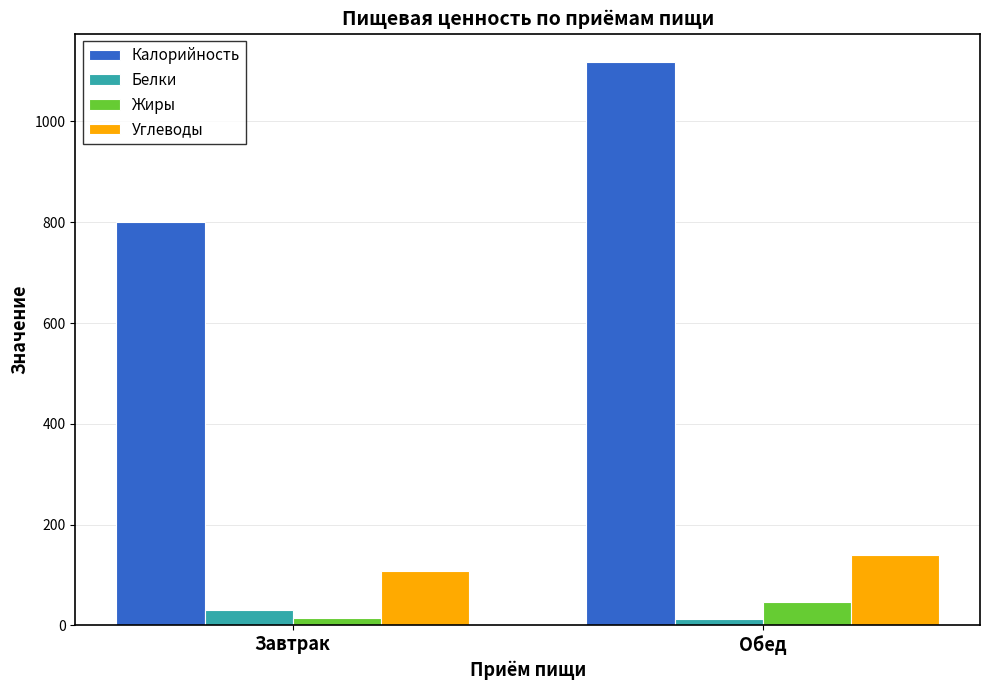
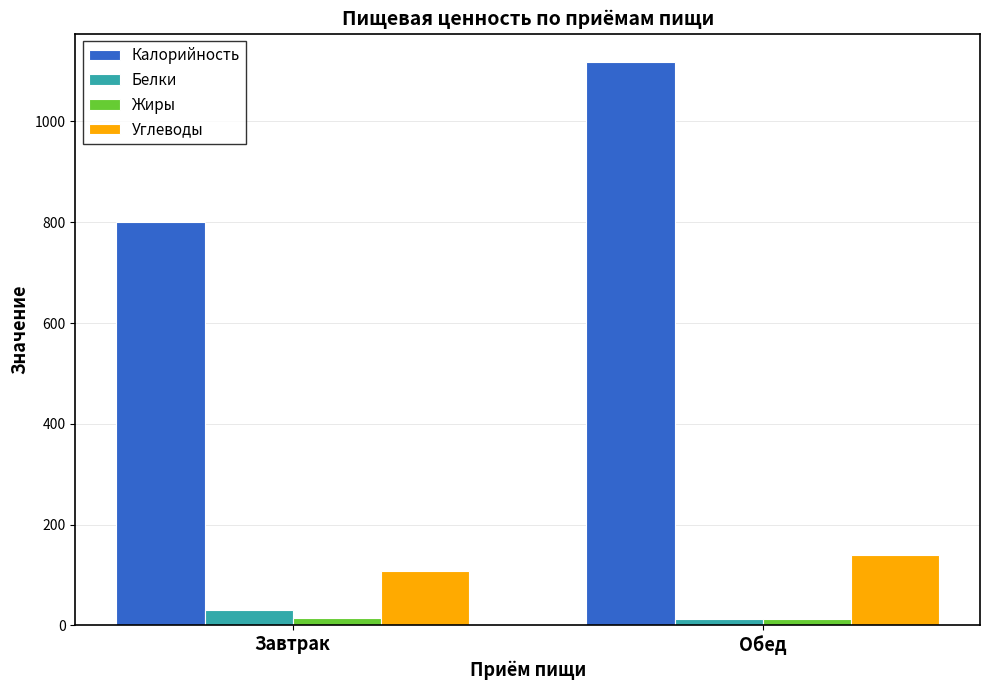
  {
    "Калорийность": {
      "Завтрак": 800,
      "Обед": 1120
    },
    "Белки": {
      "Завтрак": 30,
      "Обед": 10
    },
    "Жиры": {
      "Завтрак": 20,
-     "Обед": 50
+     "Обед": 10
    },
    "Углеводы": {
      "Завтрак": 110,
      "Обед": 140
    }
  }
